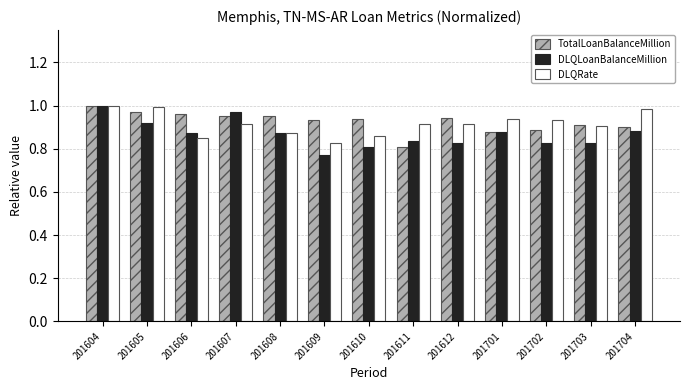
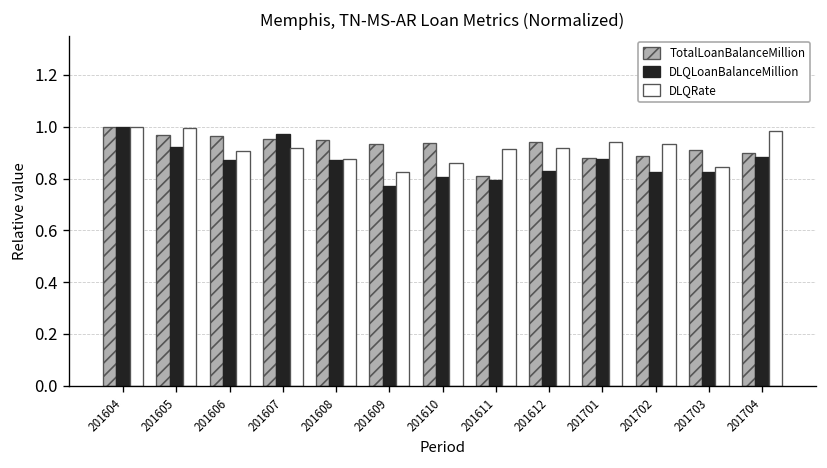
  {
    "TotalLoanBalanceMillion": {
      "201604": 1.00,
      "201605": 0.97,
      "201606": 0.96,
      "201607": 0.95,
      "201608": 0.95,
      "201609": 0.93,
      "201610": 0.94,
      "201611": 0.81,
      "201612": 0.94,
      "201701": 0.88,
      "201702": 0.89,
      "201703": 0.91,
      "201704": 0.90
    },
    "DLQLoanBalanceMillion": {
      "201604": 1.00,
      "201605": 0.92,
      "201606": 0.87,
      "201607": 0.97,
      "201608": 0.87,
      "201609": 0.77,
      "201610": 0.81,
-     "201611": 0.83,
+     "201611": 0.79,
      "201612": 0.83,
      "201701": 0.88,
      "201702": 0.83,
      "201703": 0.82,
      "201704": 0.88
    },
    "DLQRate": {
      "201604": 1.00,
      "201605": 0.99,
-     "201606": 0.85,
+     "201606": 0.91,
      "201607": 0.92,
      "201608": 0.87,
      "201609": 0.83,
      "201610": 0.86,
      "201611": 0.91,
      "201612": 0.92,
      "201701": 0.94,
      "201702": 0.93,
-     "201703": 0.91,
+     "201703": 0.85,
      "201704": 0.98
    }
  }
